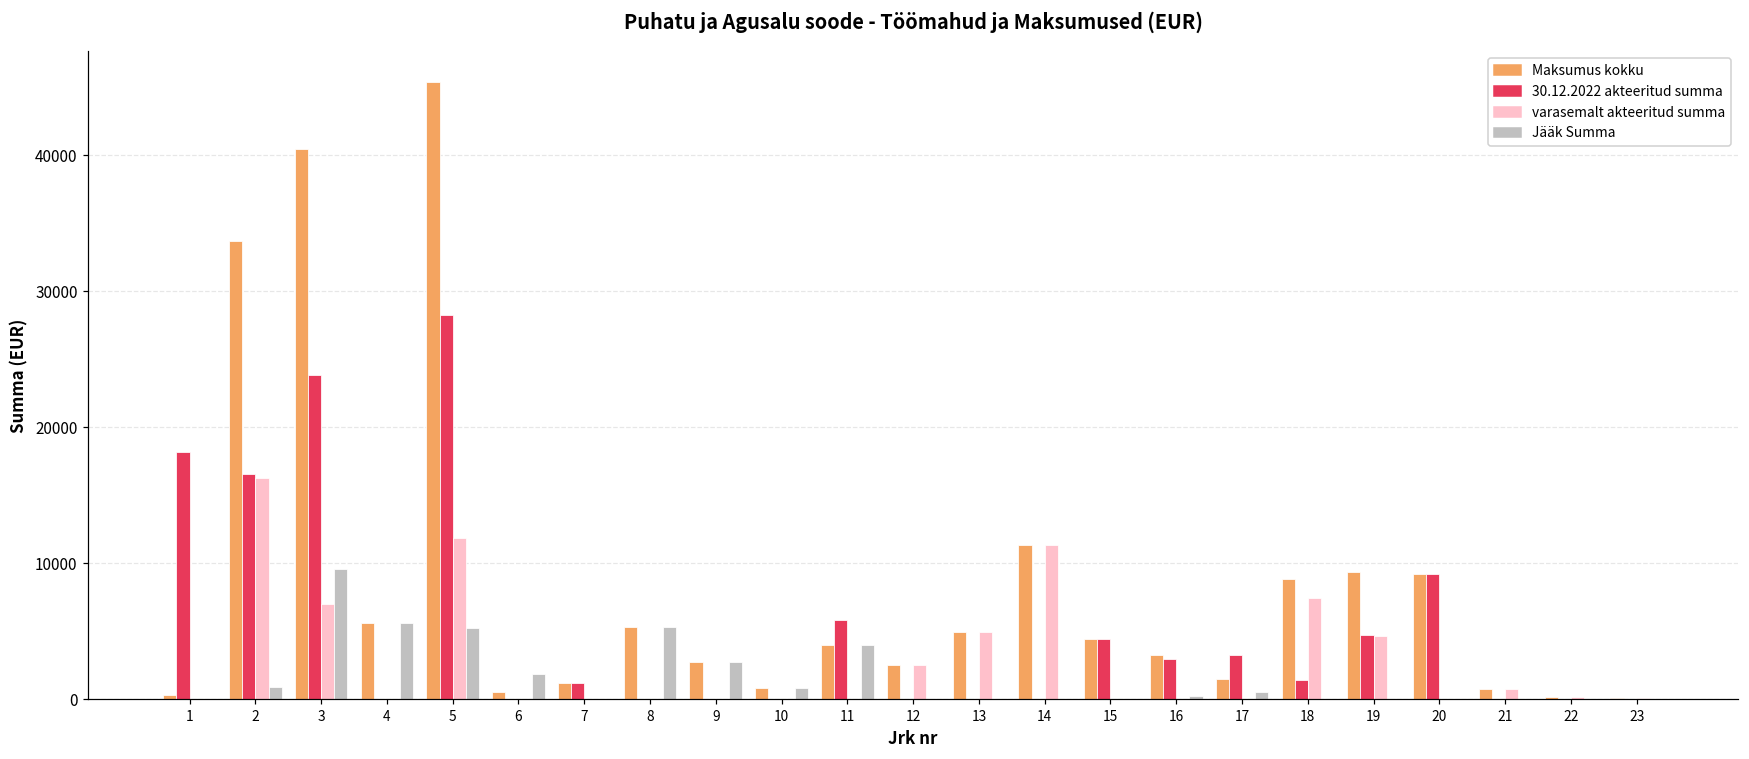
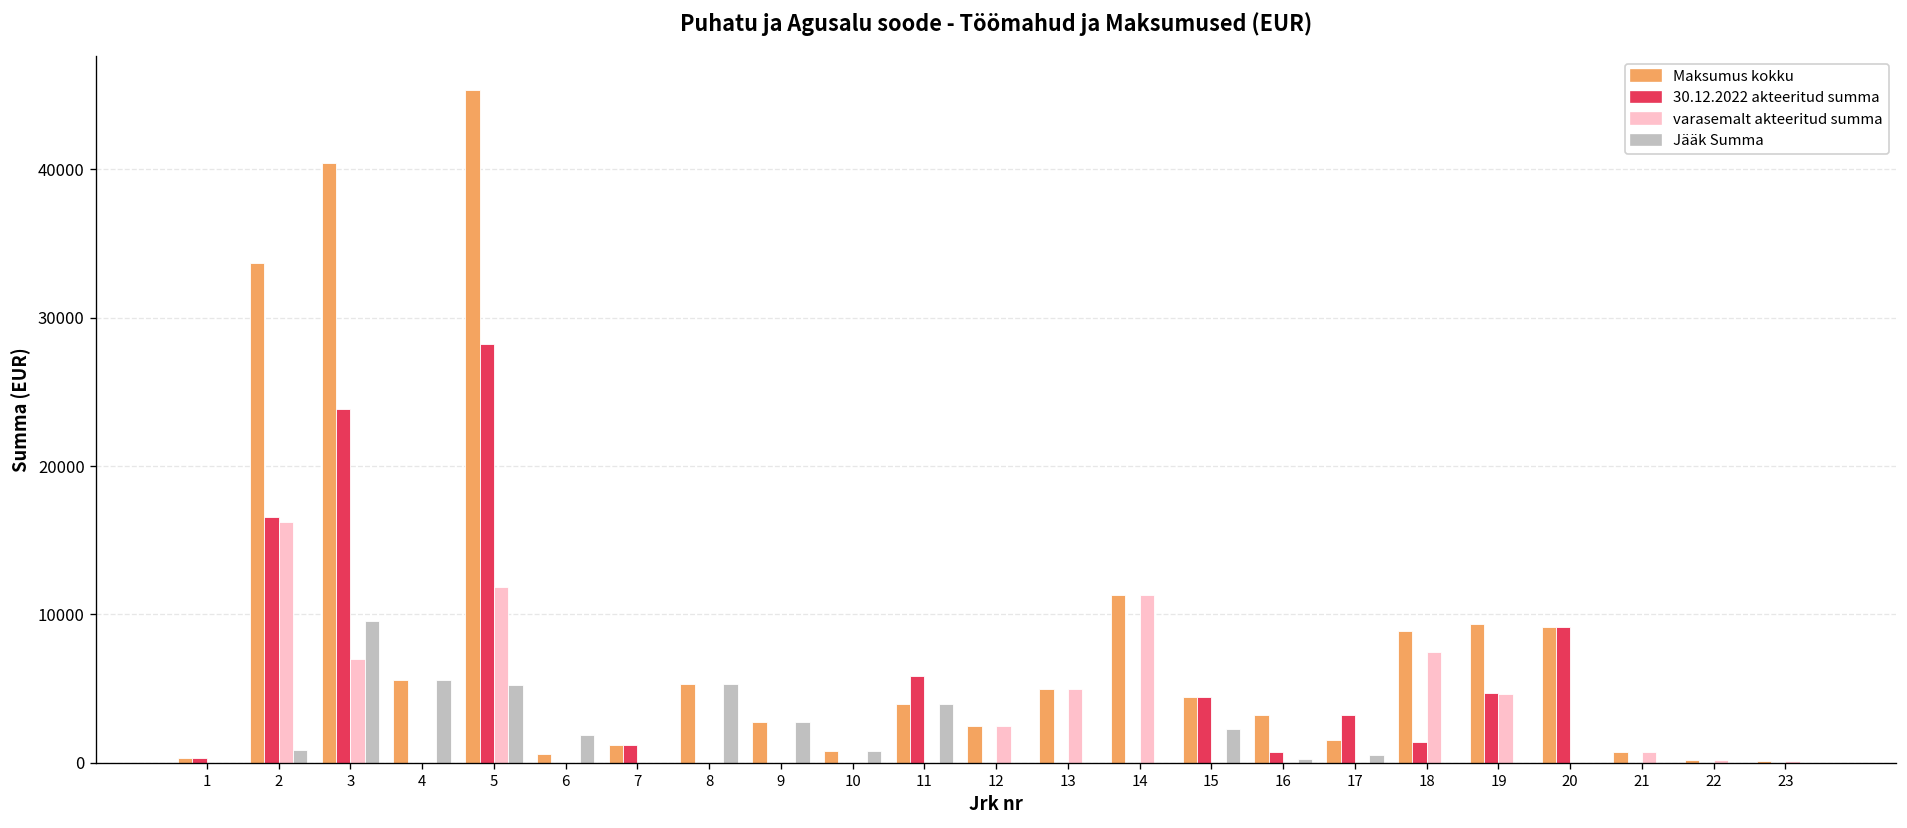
  {
    "Maksumus kokku": {
      "1": 300,
      "2": 33700,
      "3": 40500,
      "4": 5600,
      "5": 45400,
      "6": 600,
      "7": 1200,
      "8": 5300,
      "9": 2700,
      "10": 800,
      "11": 4000,
      "12": 2500,
      "13": 5000,
      "14": 11300,
      "15": 4400,
      "16": 3200,
      "17": 1500,
      "18": 8900,
      "19": 9400,
      "20": 9200,
      "21": 800
    },
    "30.12.2022 akteeritud summa": {
-     "1": 18200,
+     "1": 300,
      "2": 16600,
      "3": 23900,
      "4": 0,
      "5": 28300,
      "6": 0,
      "7": 1200,
      "8": 0,
      "9": 0,
      "10": 0,
      "11": 5900,
      "12": 0,
      "13": 0,
      "14": 0,
      "15": 4400,
-     "16": 3000,
+     "16": 800,
      "17": 3200,
      "18": 1400,
      "19": 4700,
      "20": 9200,
      "21": 0,
      "22": 0,
      "23": 0
    },
    "varasemalt akteeritud summa": {
      "1": 0,
      "2": 16200,
      "3": 7000,
      "4": 0,
      "5": 11900,
      "6": 0,
      "7": 0,
      "8": 0,
      "9": 0,
      "10": 0,
      "11": 0,
      "12": 2500,
      "13": 5000,
      "14": 11300,
      "15": 0,
      "16": 0,
      "17": 0,
      "18": 7500,
      "19": 4600,
      "20": 0,
      "21": 800
    },
    "Jääk Summa": {
      "1": 0,
      "2": 900,
      "3": 9600,
      "4": 5600,
      "5": 5200,
      "6": 1800,
      "7": 0,
      "8": 5300,
      "9": 2700,
      "10": 800,
      "11": 4000,
      "12": 0,
      "13": 0,
      "14": 0,
-     "15": 0,
+     "15": 2300,
      "16": 300,
      "17": 500,
      "18": 0,
      "19": 0,
      "20": 0,
      "21": 0,
      "22": 0,
      "23": 0
    }
  }
